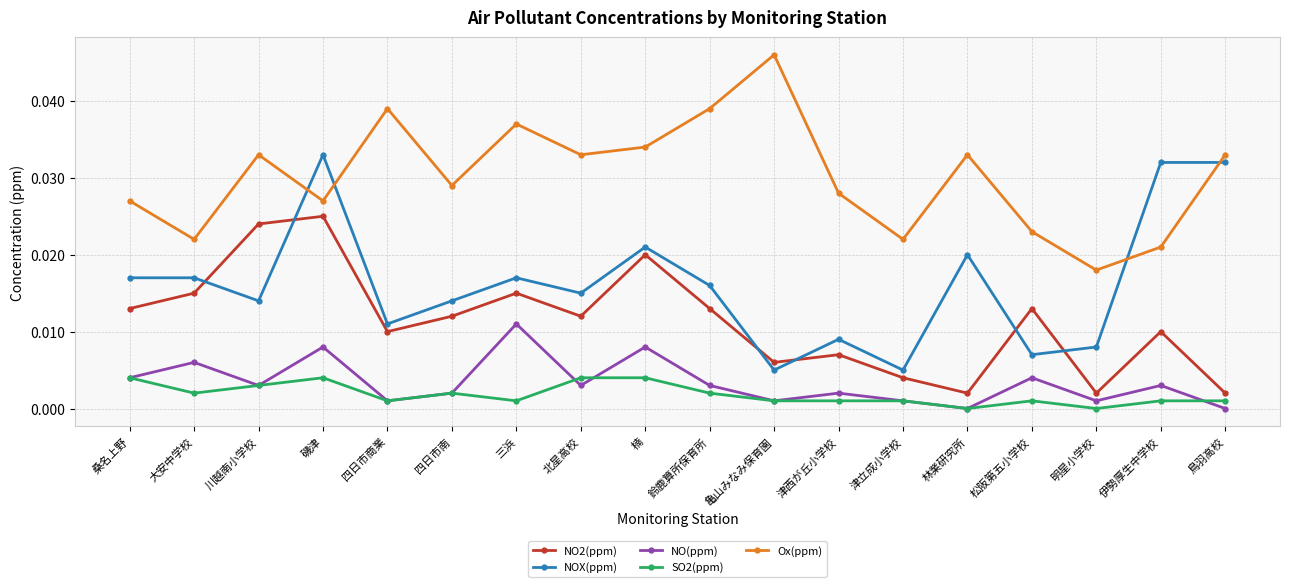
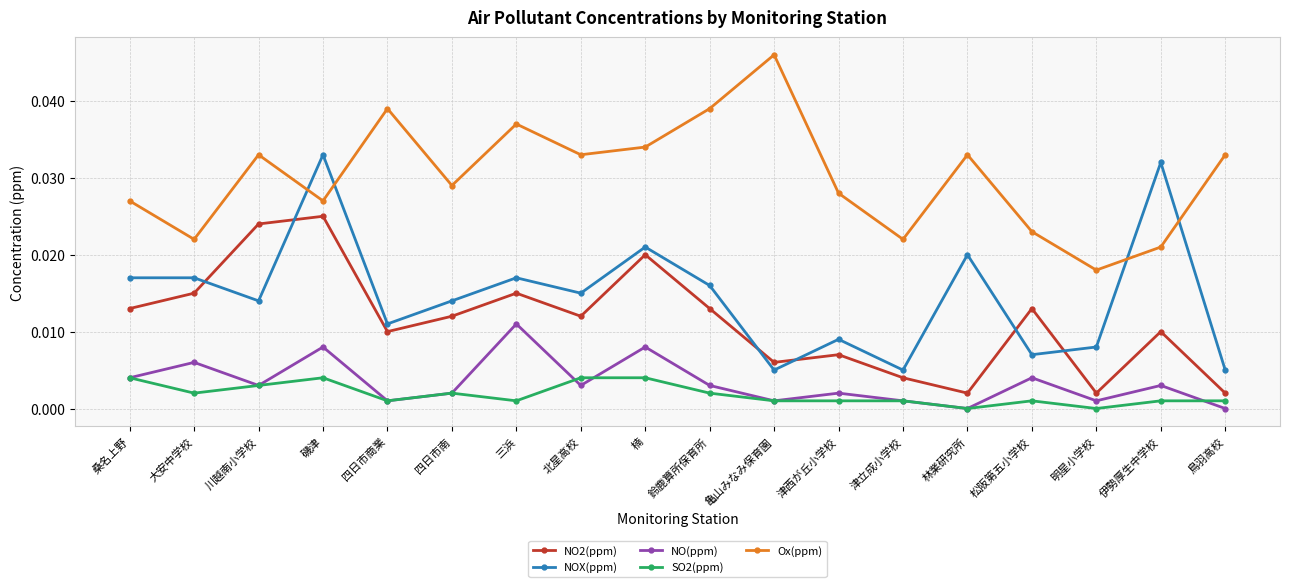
  {
    "NO2(ppm)": {
      "桑名上野": 0.013,
      "大安中学校": 0.015,
      "川越南小学校": 0.024,
      "磯津": 0.025,
      "四日市商業": 0.010,
      "四日市南": 0.012,
      "三浜": 0.015,
      "北星高校": 0.012,
      "楠": 0.020,
      "鈴鹿算所保育所": 0.013,
      "亀山みなみ保育園": 0.006,
      "津西が丘小学校": 0.007,
      "津立成小学校": 0.004,
      "林業研究所": 0.002,
      "松阪第五小学校": 0.013,
      "明星小学校": 0.002,
      "伊勢厚生中学校": 0.010,
      "鳥羽高校": 0.002
    },
    "NOX(ppm)": {
      "桑名上野": 0.017,
      "大安中学校": 0.017,
      "川越南小学校": 0.014,
      "磯津": 0.033,
      "四日市商業": 0.011,
      "四日市南": 0.014,
      "三浜": 0.017,
      "北星高校": 0.015,
      "楠": 0.021,
      "鈴鹿算所保育所": 0.016,
      "亀山みなみ保育園": 0.005,
      "津西が丘小学校": 0.009,
      "津立成小学校": 0.005,
      "林業研究所": 0.020,
      "松阪第五小学校": 0.007,
      "明星小学校": 0.008,
      "伊勢厚生中学校": 0.032,
-     "鳥羽高校": 0.032
+     "鳥羽高校": 0.005
    },
    "NO(ppm)": {
      "大安中学校": 0.006,
      "磯津": 0.008,
      "三浜": 0.011,
      "北星高校": 0.003,
      "楠": 0.008,
      "鈴鹿算所保育所": 0.003,
      "津西が丘小学校": 0.002,
      "松阪第五小学校": 0.004,
      "明星小学校": 0.001,
      "伊勢厚生中学校": 0.003,
      "鳥羽高校": 0.000
    },
    "SO2(ppm)": {
      "大安中学校": 0.002,
      "磯津": 0.004,
      "三浜": 0.001,
      "北星高校": 0.004,
      "楠": 0.004,
      "鈴鹿算所保育所": 0.002,
      "津西が丘小学校": 0.001,
      "松阪第五小学校": 0.001,
      "明星小学校": 0.000,
      "伊勢厚生中学校": 0.001,
      "鳥羽高校": 0.001
    },
    "Ox(ppm)": {
      "桑名上野": 0.027,
      "大安中学校": 0.022,
      "川越南小学校": 0.033,
      "磯津": 0.027,
      "四日市商業": 0.039,
      "四日市南": 0.029,
      "三浜": 0.037,
      "北星高校": 0.033,
      "楠": 0.034,
      "鈴鹿算所保育所": 0.039,
      "亀山みなみ保育園": 0.046,
      "津西が丘小学校": 0.028,
      "津立成小学校": 0.022,
      "林業研究所": 0.033,
      "松阪第五小学校": 0.023,
      "明星小学校": 0.018,
      "伊勢厚生中学校": 0.021,
      "鳥羽高校": 0.033
    }
  }
